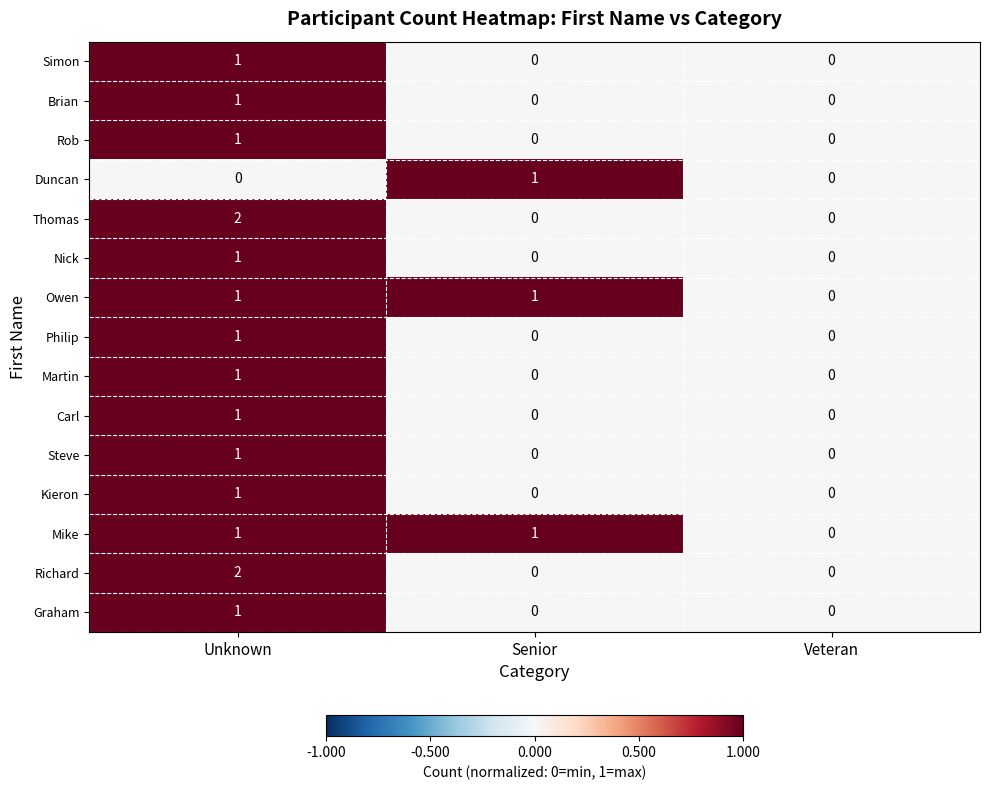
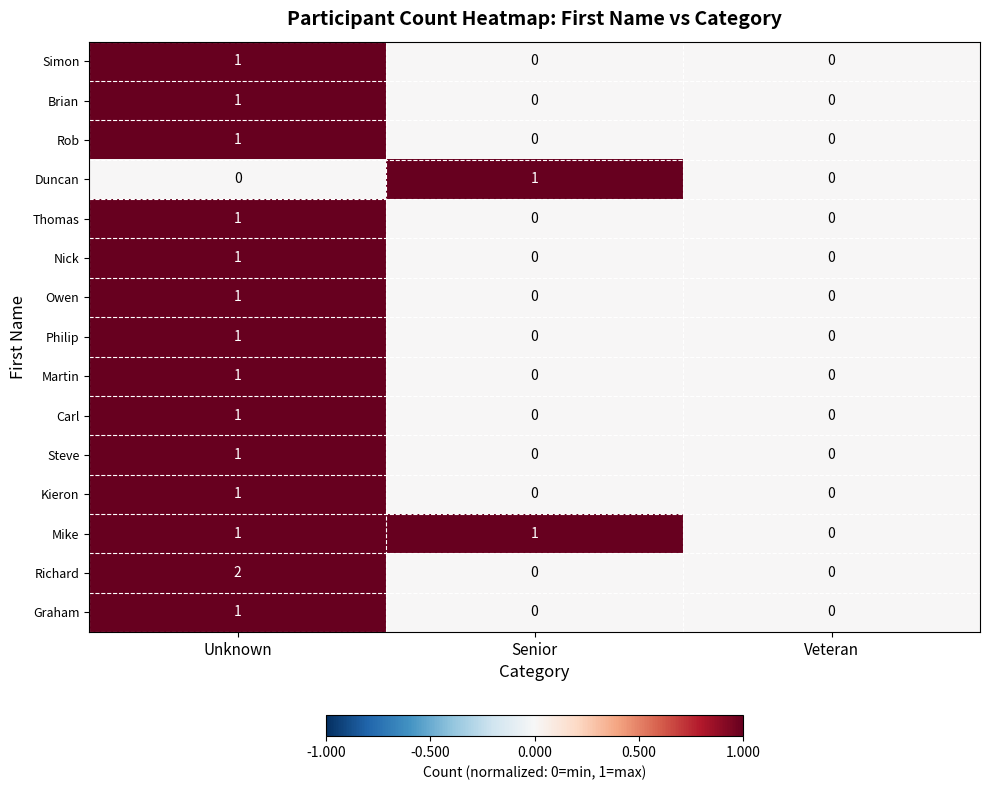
  {
    "Simon": {
      "Unknown": 1,
      "Senior": 0,
      "Veteran": 0
    },
    "Brian": {
      "Unknown": 1,
      "Senior": 0,
      "Veteran": 0
    },
    "Rob": {
      "Unknown": 1,
      "Senior": 0,
      "Veteran": 0
    },
    "Duncan": {
      "Unknown": 0,
      "Senior": 1,
      "Veteran": 0
    },
    "Thomas": {
-     "Unknown": 2,
+     "Unknown": 1,
      "Senior": 0,
      "Veteran": 0
    },
    "Nick": {
      "Unknown": 1,
      "Senior": 0,
      "Veteran": 0
    },
    "Owen": {
      "Unknown": 1,
-     "Senior": 1,
+     "Senior": 0,
      "Veteran": 0
    },
    "Philip": {
      "Unknown": 1,
      "Senior": 0,
      "Veteran": 0
    },
    "Martin": {
      "Unknown": 1,
      "Senior": 0,
      "Veteran": 0
    },
    "Carl": {
      "Unknown": 1,
      "Senior": 0,
      "Veteran": 0
    },
    "Steve": {
      "Unknown": 1,
      "Senior": 0,
      "Veteran": 0
    },
    "Kieron": {
      "Unknown": 1,
      "Senior": 0,
      "Veteran": 0
    },
    "Mike": {
      "Unknown": 1,
      "Senior": 1,
      "Veteran": 0
    },
    "Richard": {
      "Unknown": 2,
      "Senior": 0,
      "Veteran": 0
    },
    "Graham": {
      "Unknown": 1,
      "Senior": 0,
      "Veteran": 0
    }
  }
